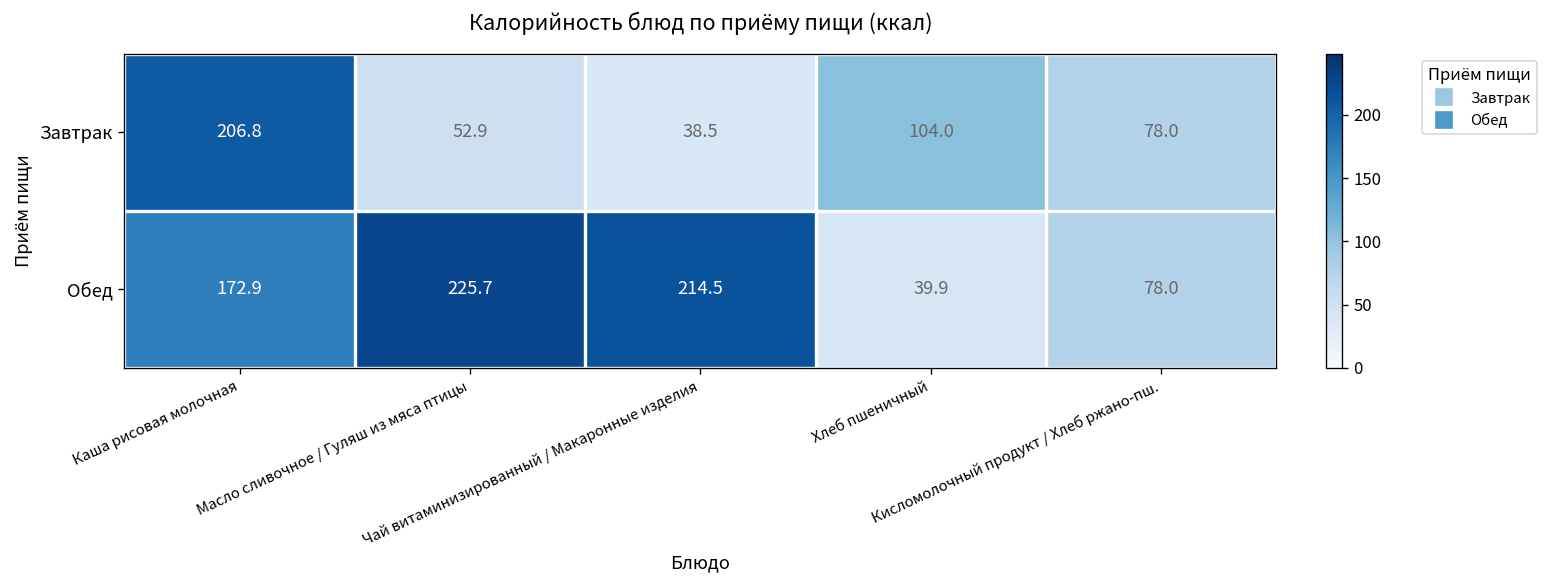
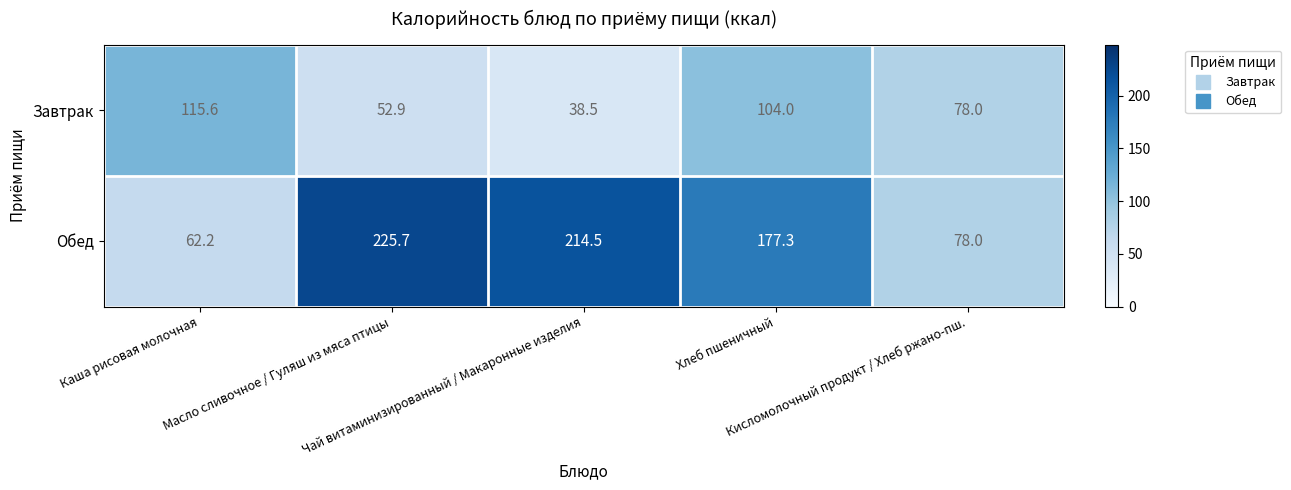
  {
    "Завтрак": {
-     "Каша рисовая молочная": 206.8,
+     "Каша рисовая молочная": 115.6,
      "Масло сливочное / Гуляш из мяса птицы": 52.9,
      "Чай витаминизированный / Макаронные изделия": 38.5,
      "Хлеб пшеничный": 104.0,
      "Кисломолочный продукт / Хлеб ржано-пш.": 78.0
    },
    "Обед": {
-     "Каша рисовая молочная": 172.9,
+     "Каша рисовая молочная": 62.2,
      "Масло сливочное / Гуляш из мяса птицы": 225.7,
      "Чай витаминизированный / Макаронные изделия": 214.5,
-     "Хлеб пшеничный": 39.9,
+     "Хлеб пшеничный": 177.3,
      "Кисломолочный продукт / Хлеб ржано-пш.": 78.0
    }
  }
